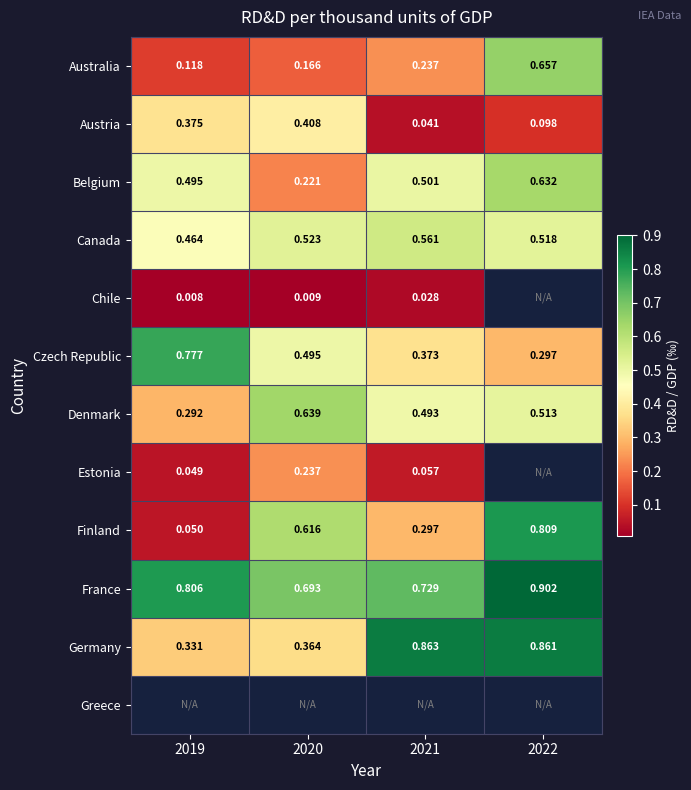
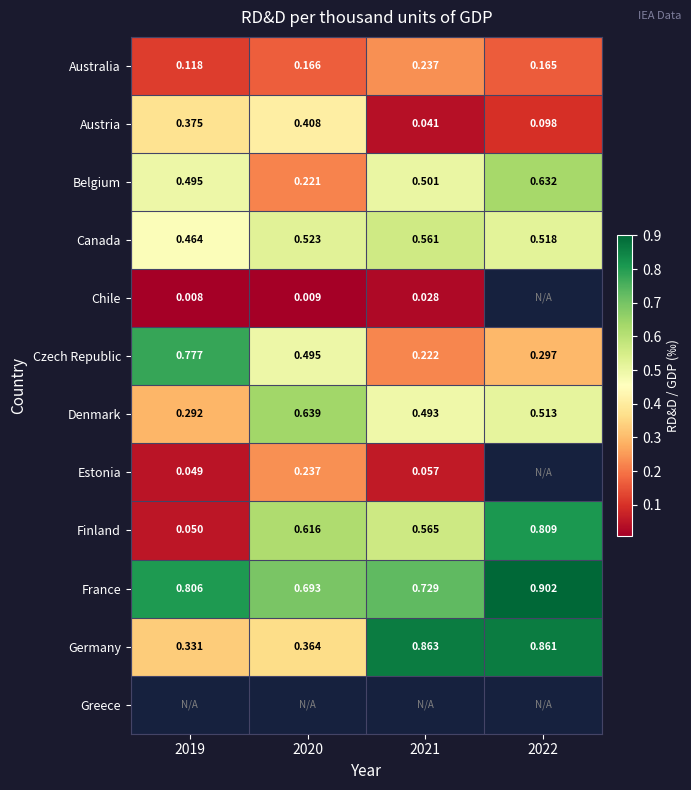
  {
    "Australia": {
      "2019": 0.118,
      "2020": 0.166,
      "2021": 0.237,
-     "2022": 0.657
+     "2022": 0.165
    },
    "Austria": {
      "2019": 0.375,
      "2020": 0.408,
      "2021": 0.041,
      "2022": 0.098
    },
    "Belgium": {
      "2019": 0.495,
      "2020": 0.221,
      "2021": 0.501,
      "2022": 0.632
    },
    "Canada": {
      "2019": 0.464,
      "2020": 0.523,
      "2021": 0.561,
      "2022": 0.518
    },
    "Chile": {
      "2019": 0.008,
      "2020": 0.009,
      "2021": 0.028
    },
    "Czech Republic": {
      "2019": 0.777,
      "2020": 0.495,
-     "2021": 0.373,
+     "2021": 0.222,
      "2022": 0.297
    },
    "Denmark": {
      "2019": 0.292,
      "2020": 0.639,
      "2021": 0.493,
      "2022": 0.513
    },
    "Estonia": {
      "2019": 0.049,
      "2020": 0.237,
      "2021": 0.057
    },
    "Finland": {
      "2019": 0.050,
      "2020": 0.616,
-     "2021": 0.297,
+     "2021": 0.565,
      "2022": 0.809
    },
    "France": {
      "2019": 0.806,
      "2020": 0.693,
      "2021": 0.729,
      "2022": 0.902
    },
    "Germany": {
      "2019": 0.331,
      "2020": 0.364,
      "2021": 0.863,
      "2022": 0.861
    }
  }
